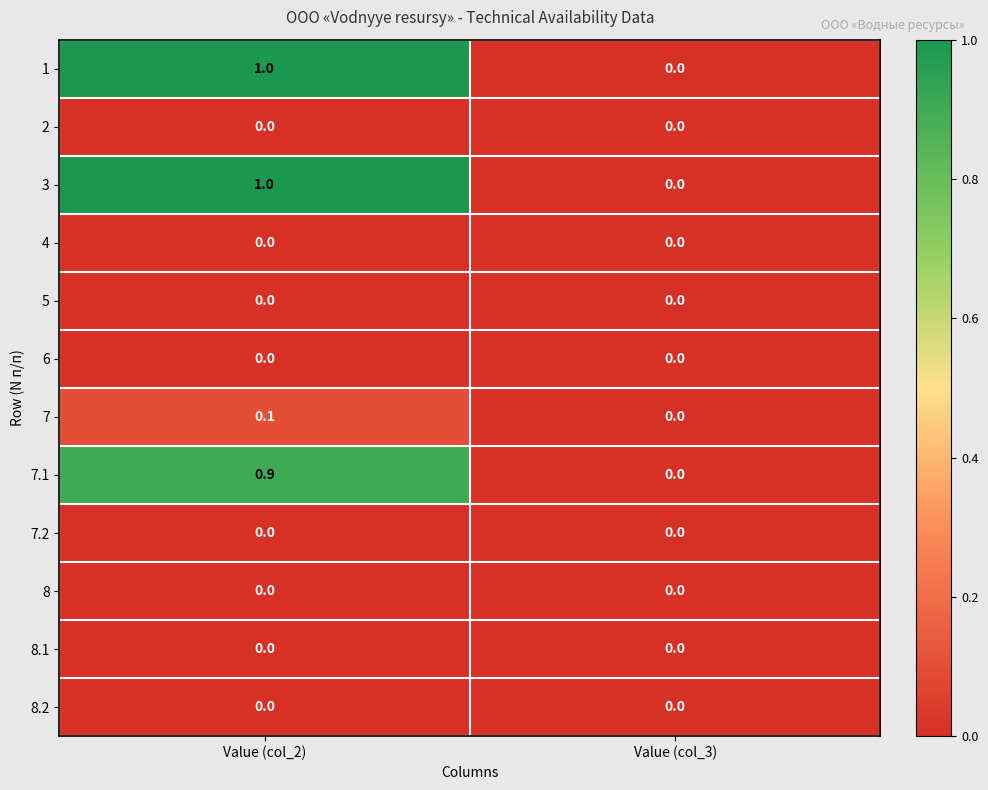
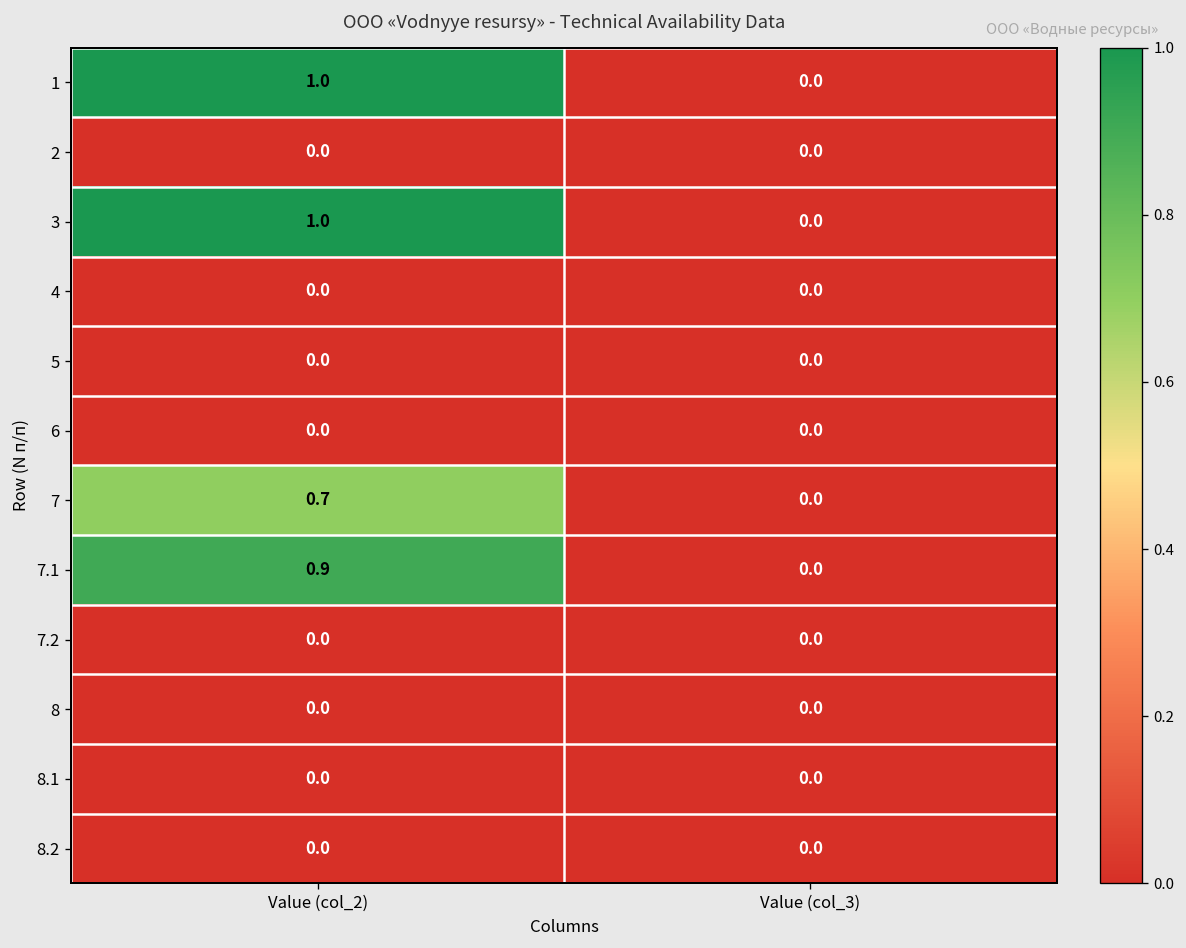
  {
    "1": {
      "Value (col_2)": 1.0,
      "Value (col_3)": 0.0
    },
    "2": {
      "Value (col_2)": 0.0,
      "Value (col_3)": 0.0
    },
    "3": {
      "Value (col_2)": 1.0,
      "Value (col_3)": 0.0
    },
    "4": {
      "Value (col_2)": 0.0,
      "Value (col_3)": 0.0
    },
    "5": {
      "Value (col_2)": 0.0,
      "Value (col_3)": 0.0
    },
    "6": {
      "Value (col_2)": 0.0,
      "Value (col_3)": 0.0
    },
    "7": {
-     "Value (col_2)": 0.1,
+     "Value (col_2)": 0.7,
      "Value (col_3)": 0.0
    },
    "7.1": {
      "Value (col_2)": 0.9,
      "Value (col_3)": 0.0
    },
    "7.2": {
      "Value (col_2)": 0.0,
      "Value (col_3)": 0.0
    },
    "8": {
      "Value (col_2)": 0.0,
      "Value (col_3)": 0.0
    },
    "8.1": {
      "Value (col_2)": 0.0,
      "Value (col_3)": 0.0
    },
    "8.2": {
      "Value (col_2)": 0.0,
      "Value (col_3)": 0.0
    }
  }
